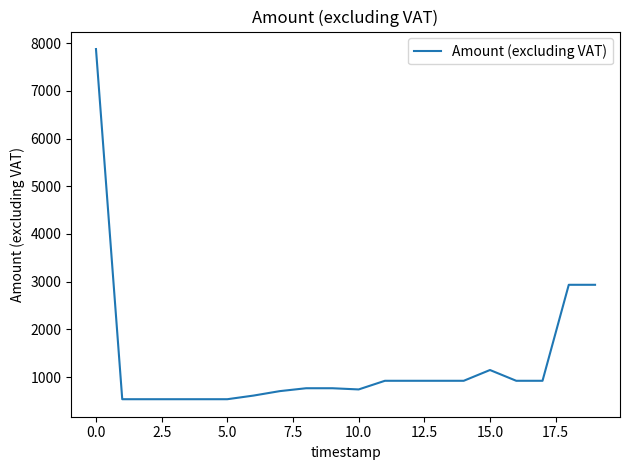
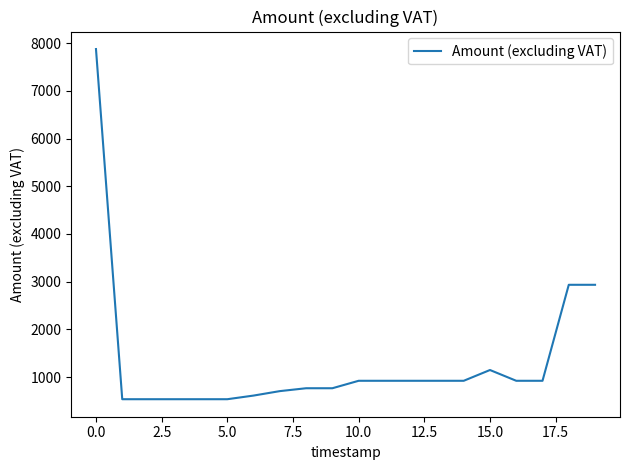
  {
    "0.0": 7900,
    "5.0": 500,
-   "10.0": 700,
+   "10.0": 900,
    "15.0": 1100
  }
